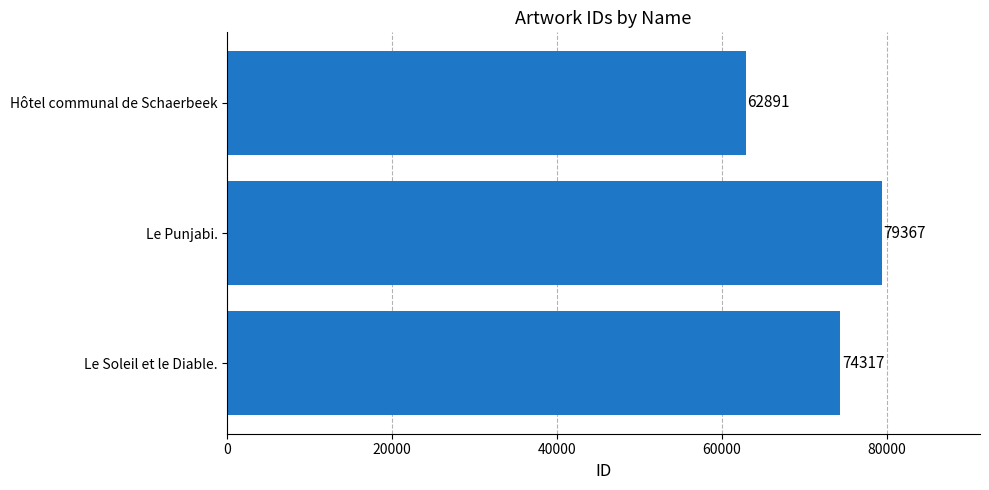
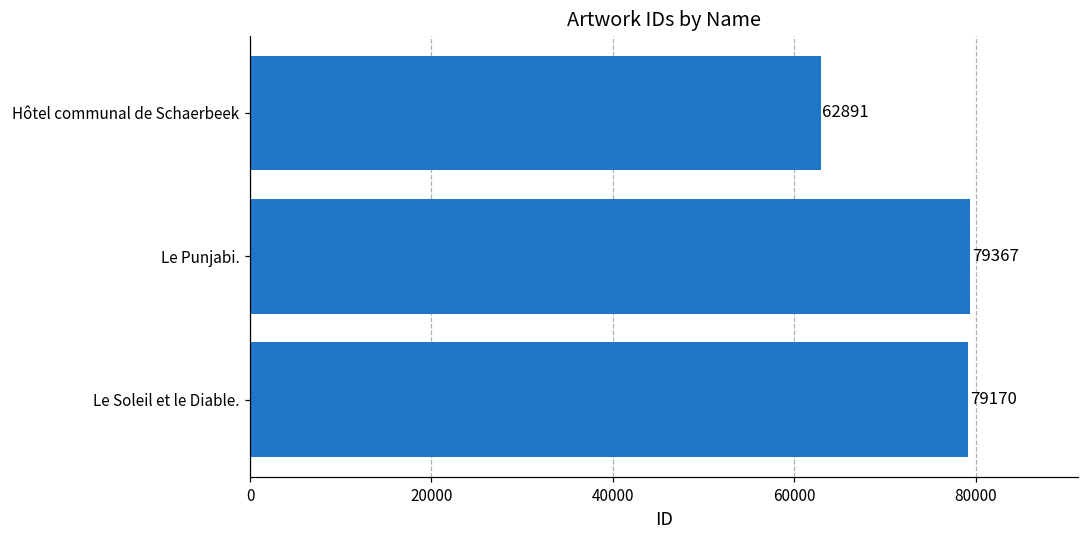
  {
    "Hôtel communal de Schaerbeek": 62891,
    "Le Punjabi.": 79367,
-   "Le Soleil et le Diable.": 74317
+   "Le Soleil et le Diable.": 79170
  }
